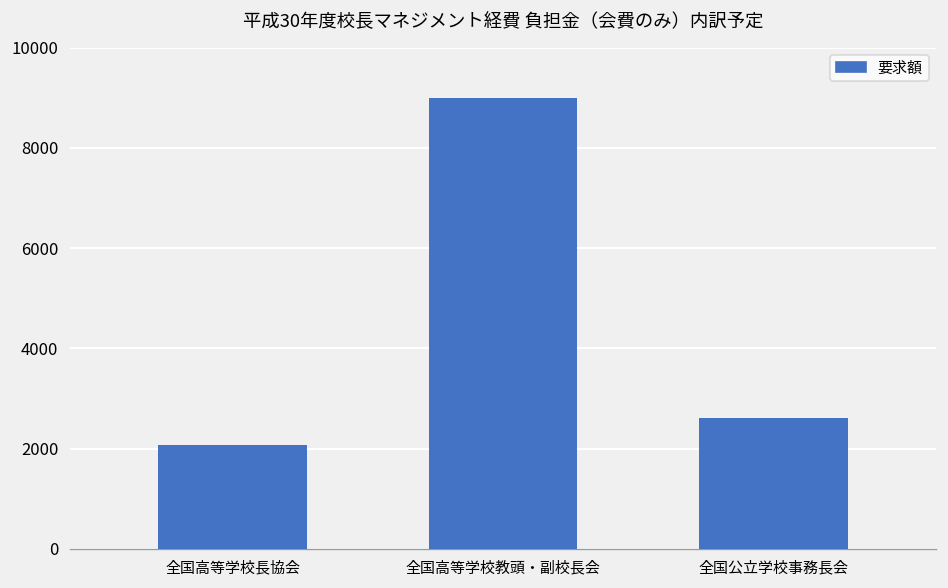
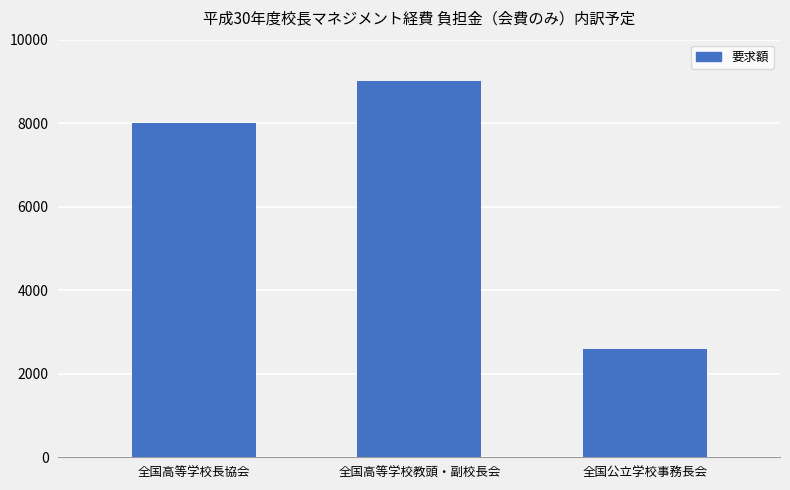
  {
-   "全国高等学校長協会": 2100,
+   "全国高等学校長協会": 8000,
    "全国高等学校教頭・副校長会": 9000,
    "全国公立学校事務長会": 2600
  }
